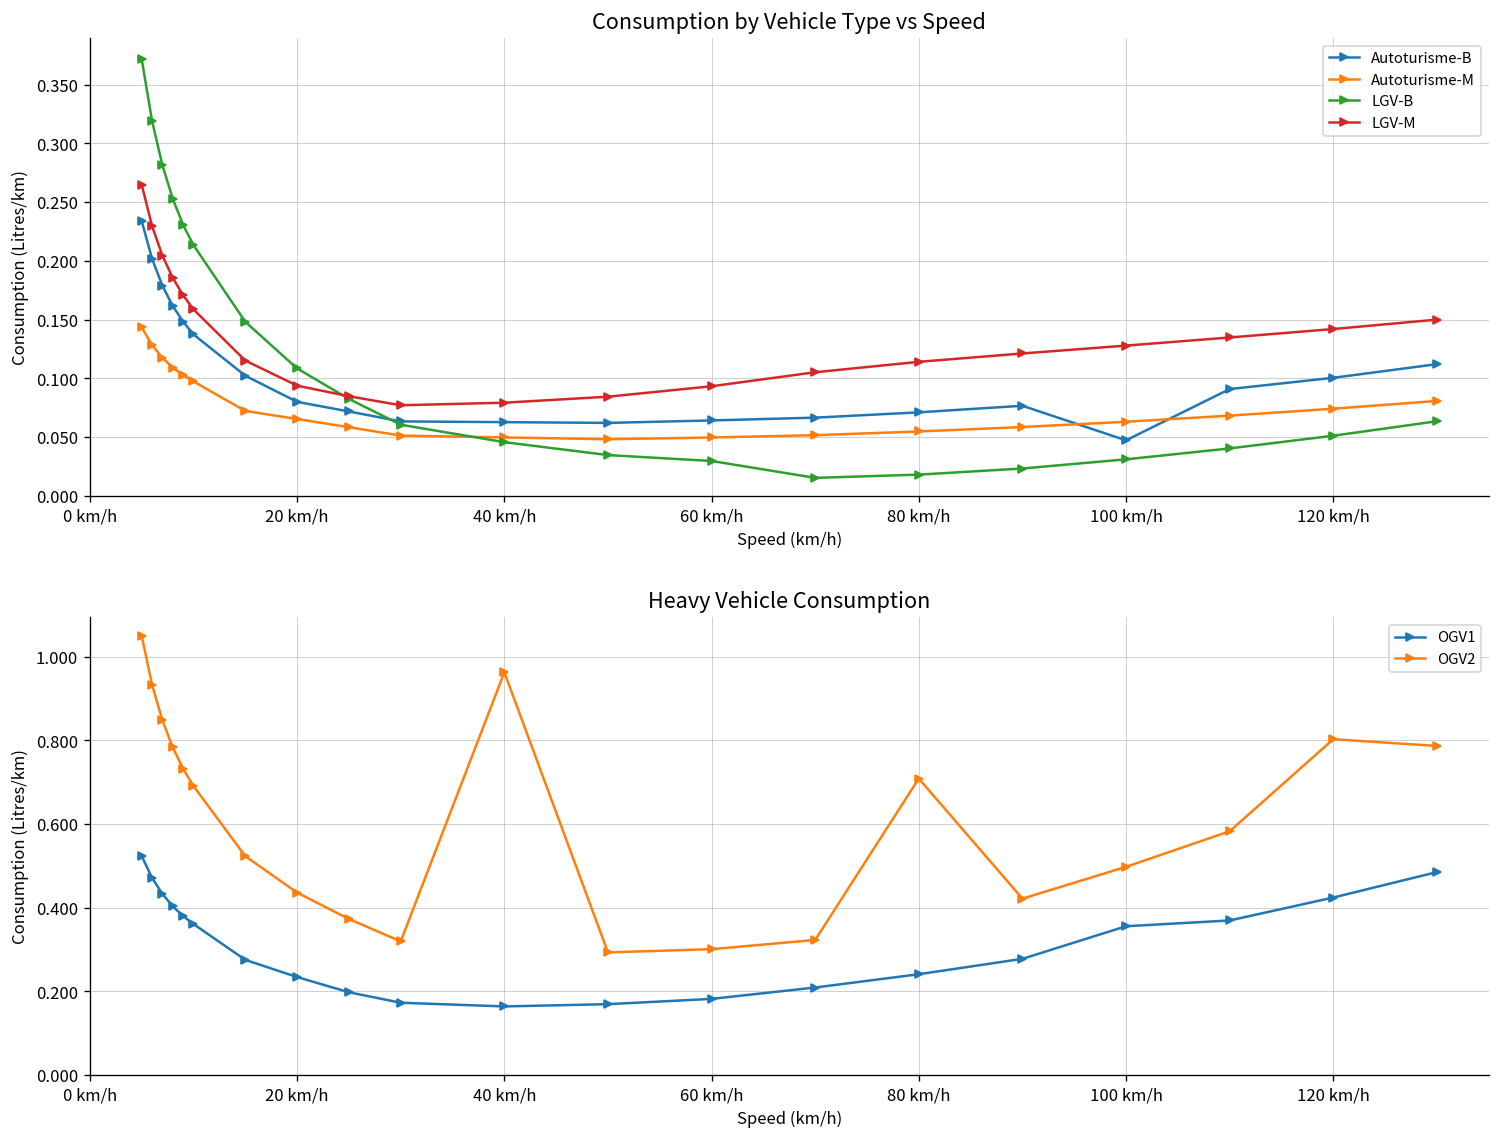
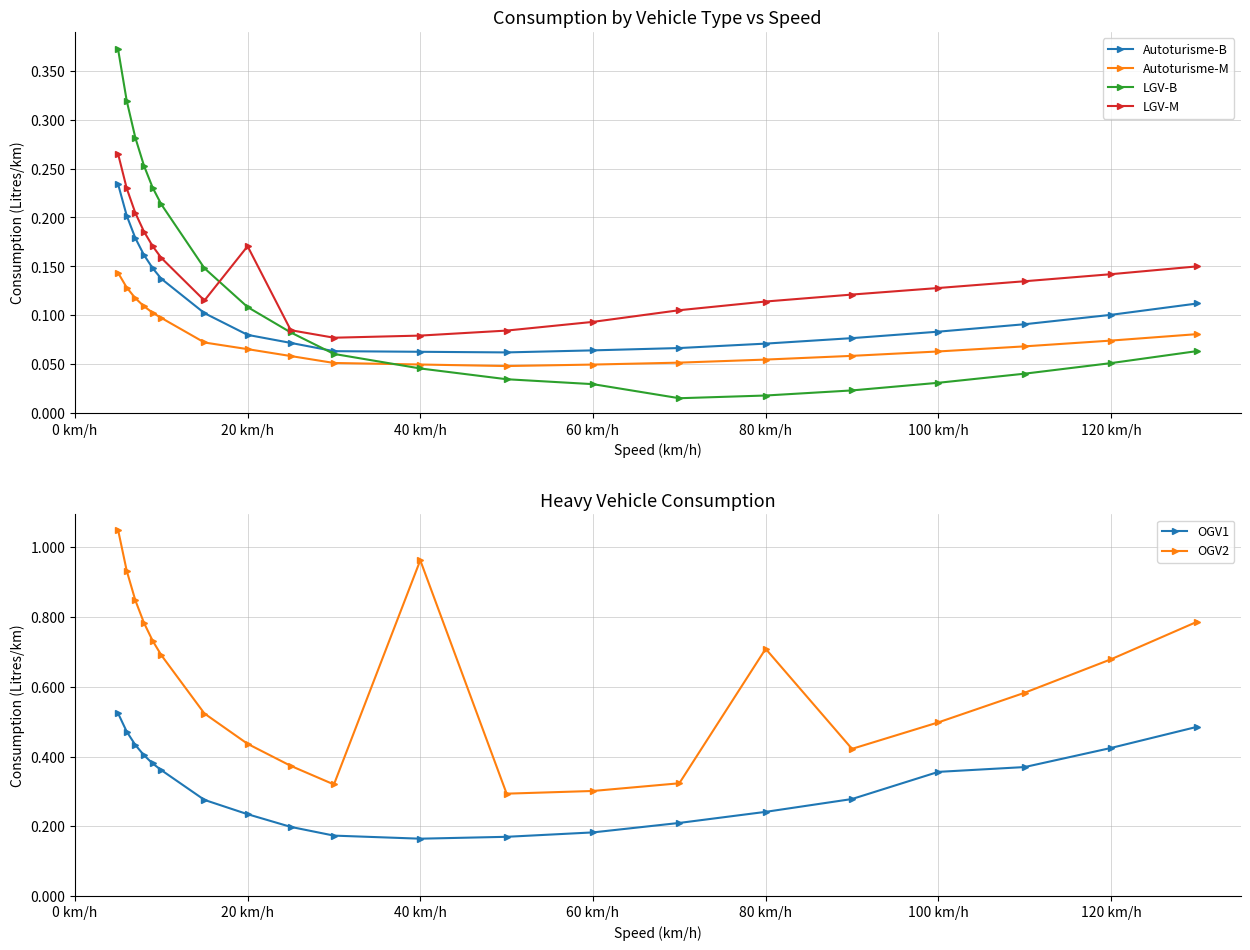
  {
    "Consumption by Vehicle Type vs Speed": {
      "Autoturisme-B": {
        "20 km/h": 0.08,
        "40 km/h": 0.06,
        "60 km/h": 0.06,
        "80 km/h": 0.07,
-       "100 km/h": 0.05,
+       "100 km/h": 0.08,
        "120 km/h": 0.10
      },
      "Autoturisme-M": {
        "20 km/h": 0.07,
        "40 km/h": 0.05,
        "60 km/h": 0.05,
        "80 km/h": 0.05,
        "100 km/h": 0.06,
        "120 km/h": 0.07
      },
      "LGV-B": {
        "20 km/h": 0.11,
        "40 km/h": 0.05,
        "60 km/h": 0.03,
        "80 km/h": 0.02,
        "100 km/h": 0.03,
        "120 km/h": 0.05
      },
      "LGV-M": {
-       "20 km/h": 0.09,
+       "20 km/h": 0.17,
        "40 km/h": 0.08,
        "60 km/h": 0.09,
        "80 km/h": 0.11,
        "100 km/h": 0.13,
        "120 km/h": 0.14
      }
    },
    "Heavy Vehicle Consumption": {
      "OGV1": {
        "20 km/h": 0.23,
        "40 km/h": 0.16,
        "60 km/h": 0.18,
        "80 km/h": 0.24,
        "100 km/h": 0.36,
        "120 km/h": 0.42
      },
      "OGV2": {
        "20 km/h": 0.44,
        "40 km/h": 0.96,
        "60 km/h": 0.30,
        "80 km/h": 0.71,
        "100 km/h": 0.50,
-       "120 km/h": 0.80
+       "120 km/h": 0.68
      }
    }
  }
